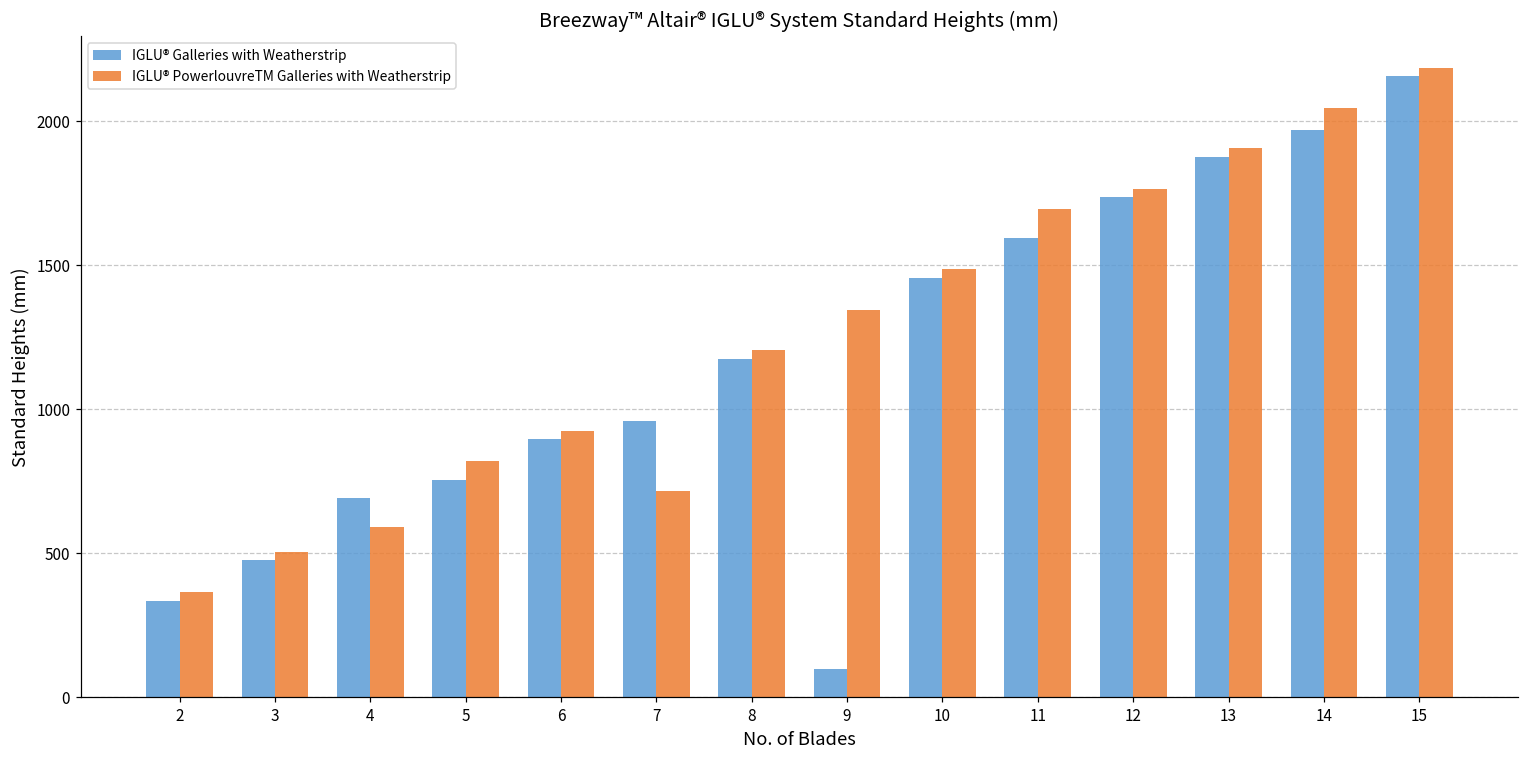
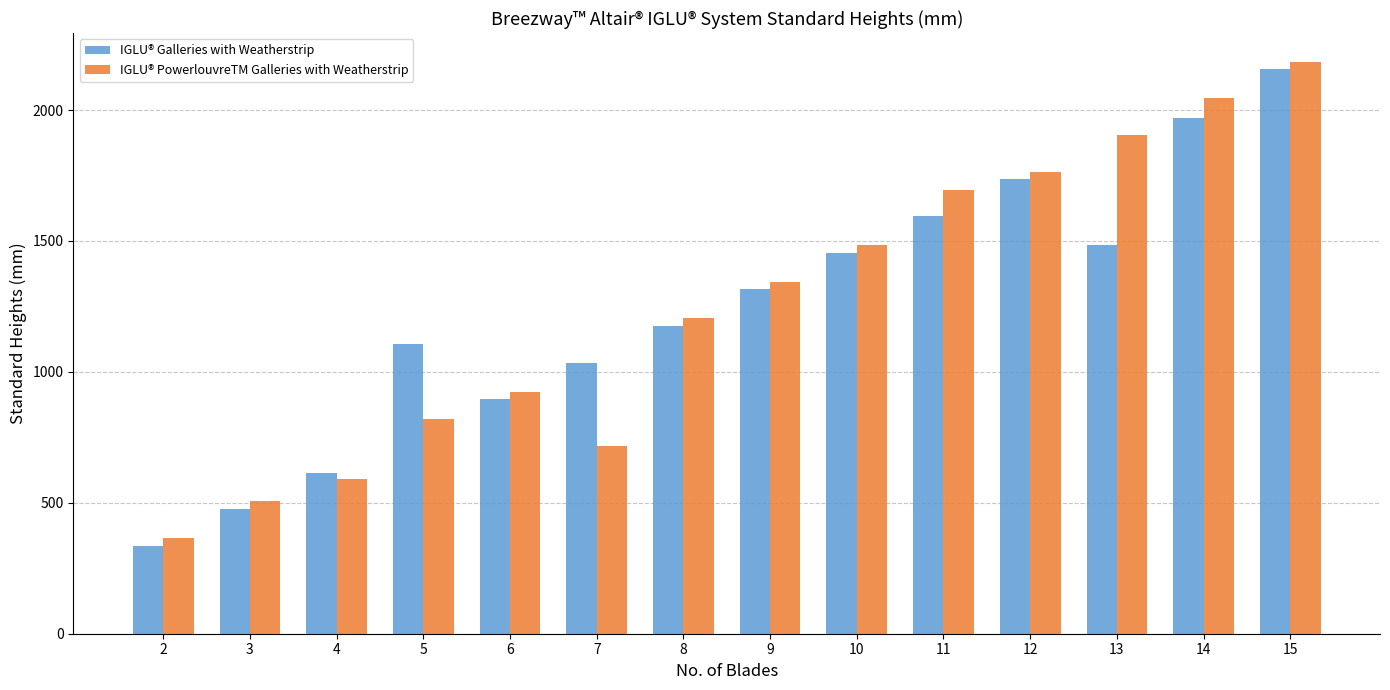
  {
    "IGLU® Galleries with Weatherstrip": {
      "2": 340,
      "3": 480,
-     "4": 690,
-     "5": 760,
+     "4": 620,
+     "5": 1110,
      "6": 900,
-     "7": 960,
+     "7": 1040,
      "8": 1180,
-     "9": 100,
+     "9": 1320,
      "10": 1460,
      "11": 1600,
      "12": 1740,
-     "13": 1880,
+     "13": 1480,
      "14": 1970,
      "15": 2160
    },
    "IGLU® PowerlouvreTM Galleries with Weatherstrip": {
      "2": 370,
      "3": 510,
      "4": 590,
      "5": 820,
      "6": 930,
      "7": 720,
      "8": 1210,
      "9": 1350,
      "10": 1490,
      "11": 1690,
      "12": 1770,
      "13": 1910,
      "14": 2050,
      "15": 2190
    }
  }
